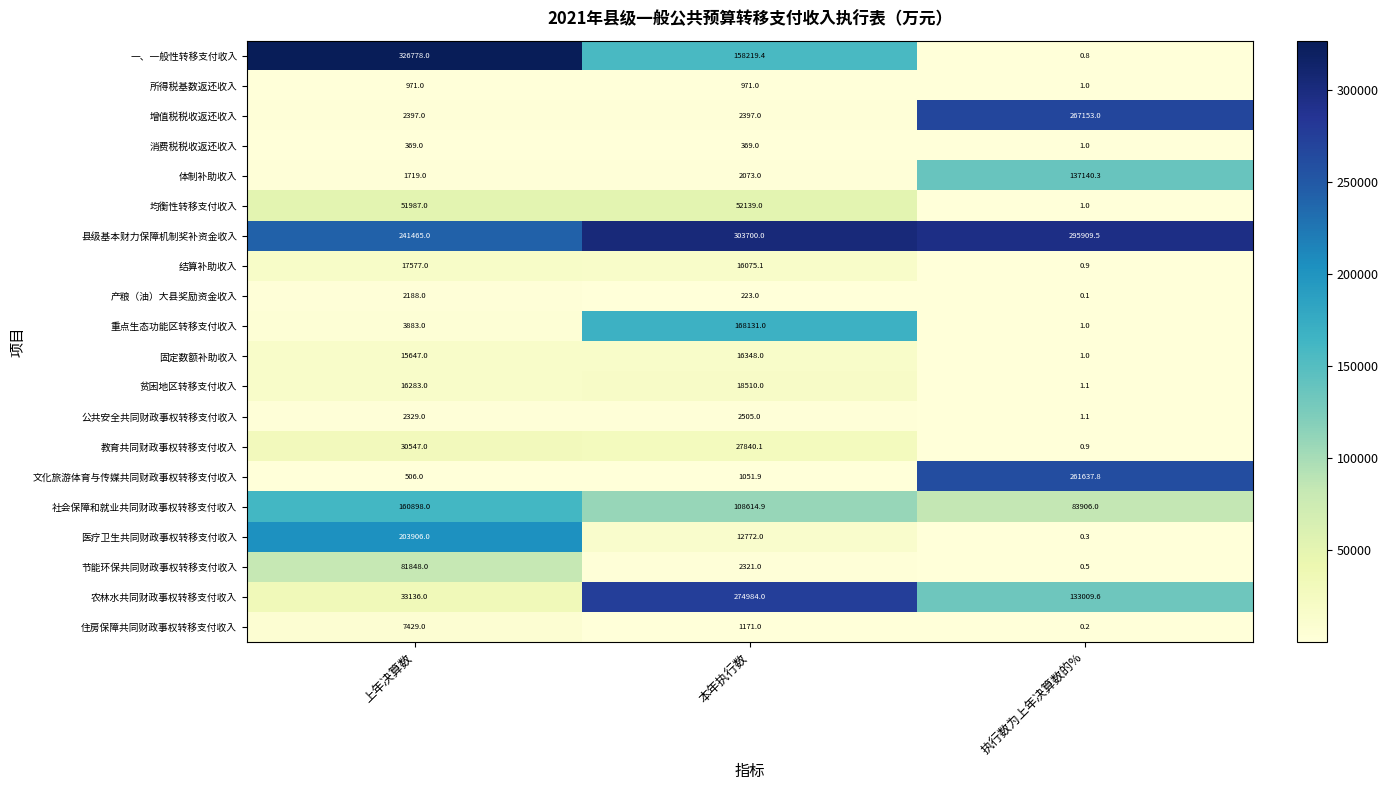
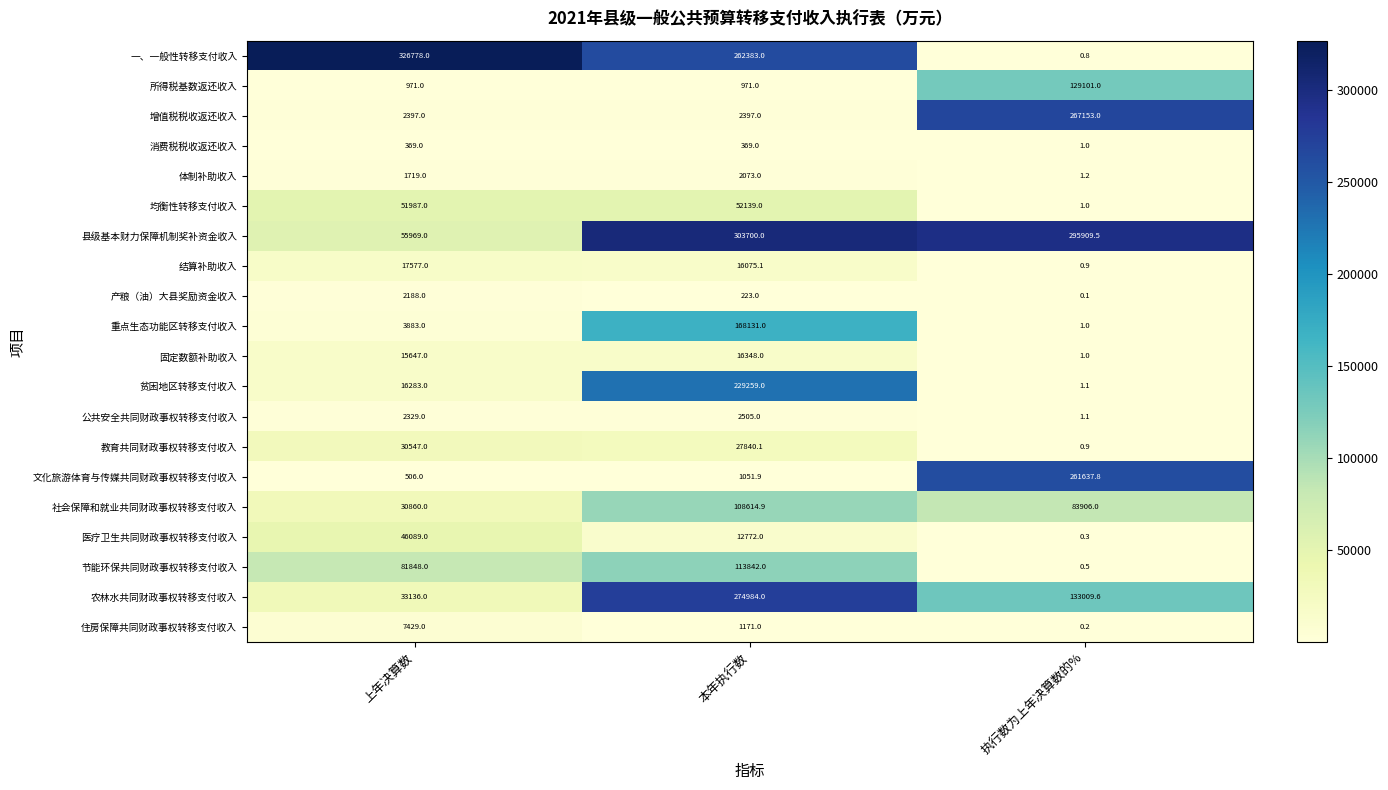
  {
    "一、一般性转移支付收入": {
      "上年决算数": 326778.0,
-     "本年执行数": 158219.4,
+     "本年执行数": 262383.0,
      "执行数为上年决算数的%": 0.8
    },
    "所得税基数返还收入": {
      "上年决算数": 971.0,
      "本年执行数": 971.0,
-     "执行数为上年决算数的%": 1.0
+     "执行数为上年决算数的%": 129101.0
    },
    "增值税税收返还收入": {
      "上年决算数": 2397.0,
      "本年执行数": 2397.0,
      "执行数为上年决算数的%": 267153.0
    },
    "消费税税收返还收入": {
      "上年决算数": 369.0,
      "本年执行数": 369.0,
      "执行数为上年决算数的%": 1.0
    },
    "体制补助收入": {
      "上年决算数": 1719.0,
      "本年执行数": 2073.0,
-     "执行数为上年决算数的%": 137140.3
+     "执行数为上年决算数的%": 1.2
    },
    "均衡性转移支付收入": {
      "上年决算数": 51987.0,
      "本年执行数": 52139.0,
      "执行数为上年决算数的%": 1.0
    },
    "县级基本财力保障机制奖补资金收入": {
-     "上年决算数": 241465.0,
+     "上年决算数": 55969.0,
      "本年执行数": 303700.0,
      "执行数为上年决算数的%": 295909.5
    },
    "结算补助收入": {
      "上年决算数": 17577.0,
      "本年执行数": 16075.1,
      "执行数为上年决算数的%": 0.9
    },
    "产粮（油）大县奖励资金收入": {
      "上年决算数": 2188.0,
      "本年执行数": 223.0,
      "执行数为上年决算数的%": 0.1
    },
    "重点生态功能区转移支付收入": {
      "上年决算数": 3883.0,
      "本年执行数": 168131.0,
      "执行数为上年决算数的%": 1.0
    },
    "固定数额补助收入": {
      "上年决算数": 15647.0,
      "本年执行数": 16348.0,
      "执行数为上年决算数的%": 1.0
    },
    "贫困地区转移支付收入": {
      "上年决算数": 16283.0,
-     "本年执行数": 18510.0,
+     "本年执行数": 229259.0,
      "执行数为上年决算数的%": 1.1
    },
    "公共安全共同财政事权转移支付收入": {
      "上年决算数": 2329.0,
      "本年执行数": 2505.0,
      "执行数为上年决算数的%": 1.1
    },
    "教育共同财政事权转移支付收入": {
      "上年决算数": 30547.0,
      "本年执行数": 27840.1,
      "执行数为上年决算数的%": 0.9
    },
    "文化旅游体育与传媒共同财政事权转移支付收入": {
      "上年决算数": 506.0,
      "本年执行数": 1051.9,
      "执行数为上年决算数的%": 261637.8
    },
    "社会保障和就业共同财政事权转移支付收入": {
-     "上年决算数": 160898.0,
+     "上年决算数": 30860.0,
      "本年执行数": 108614.9,
      "执行数为上年决算数的%": 83906.0
    },
    "医疗卫生共同财政事权转移支付收入": {
-     "上年决算数": 203906.0,
+     "上年决算数": 46089.0,
      "本年执行数": 12772.0,
      "执行数为上年决算数的%": 0.3
    },
    "节能环保共同财政事权转移支付收入": {
      "上年决算数": 81848.0,
-     "本年执行数": 2321.0,
+     "本年执行数": 113842.0,
      "执行数为上年决算数的%": 0.5
    },
    "农林水共同财政事权转移支付收入": {
      "上年决算数": 33136.0,
      "本年执行数": 274984.0,
      "执行数为上年决算数的%": 133009.6
    },
    "住房保障共同财政事权转移支付收入": {
      "上年决算数": 7429.0,
      "本年执行数": 1171.0,
      "执行数为上年决算数的%": 0.2
    }
  }
